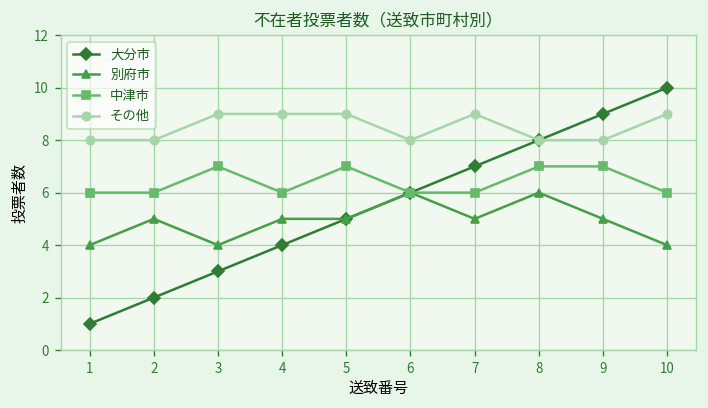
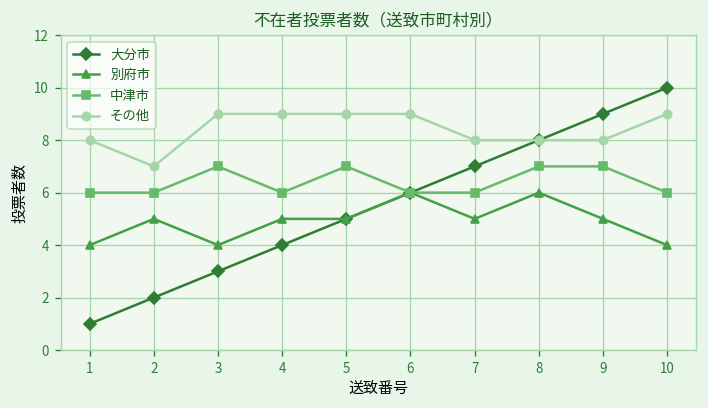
  {
    "その他": {
      "1": 8,
-     "2": 8,
+     "2": 7,
      "3": 9,
      "4": 9,
      "5": 9,
-     "6": 8,
-     "7": 9,
+     "6": 9,
+     "7": 8,
      "9": 8,
      "10": 9
    }
  }
